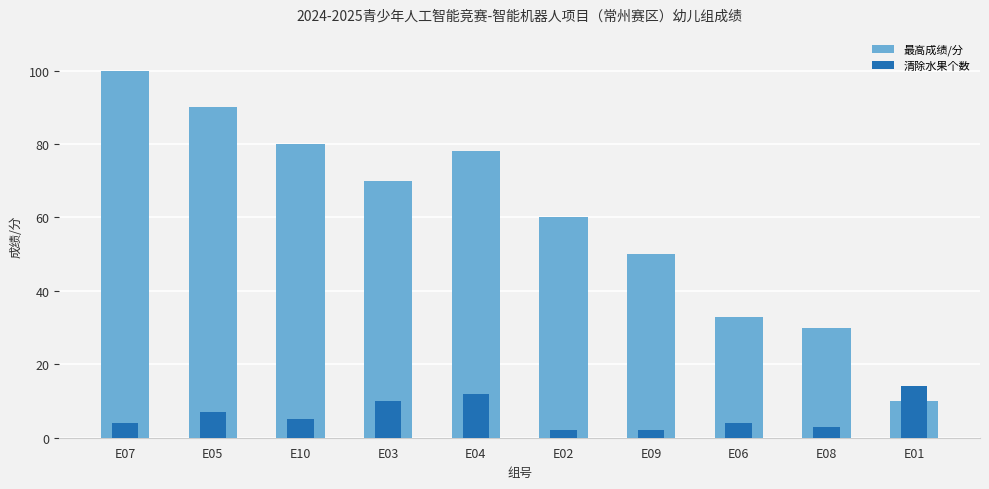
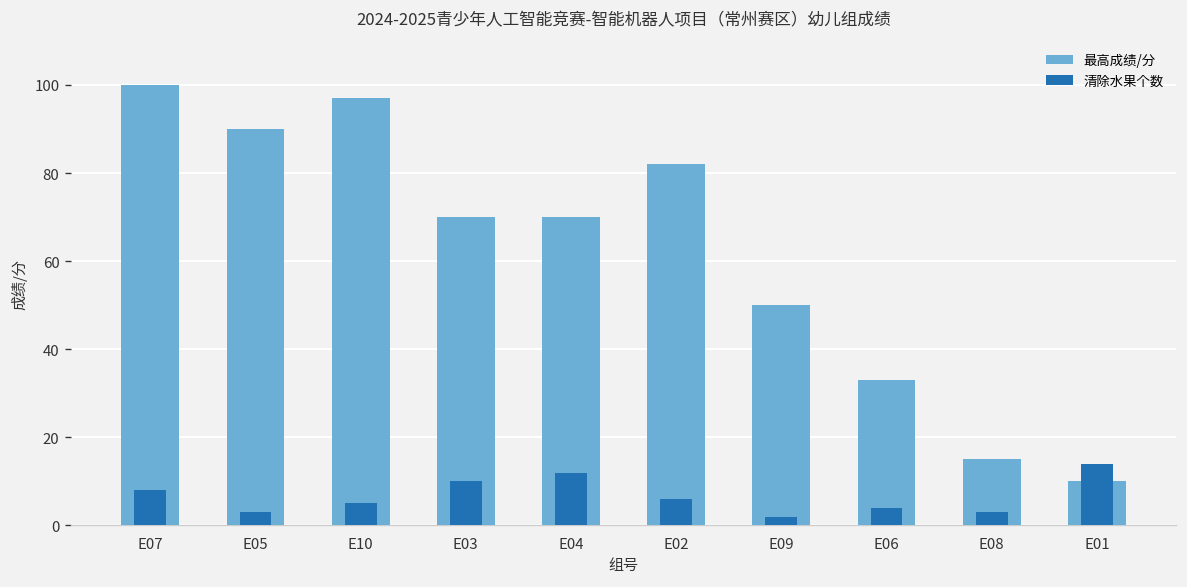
  {
    "最高成绩/分": {
      "E07": 100,
      "E05": 90,
-     "E10": 80,
+     "E10": 97,
      "E03": 70,
-     "E04": 78,
-     "E02": 60,
+     "E04": 70,
+     "E02": 82,
      "E09": 50,
      "E06": 33,
-     "E08": 30
+     "E08": 15
    },
    "清除水果个数": {
-     "E07": 4,
-     "E05": 7,
-     "E02": 2,
+     "E07": 8,
+     "E05": 3,
+     "E02": 6,
      "E01": 14
    }
  }
